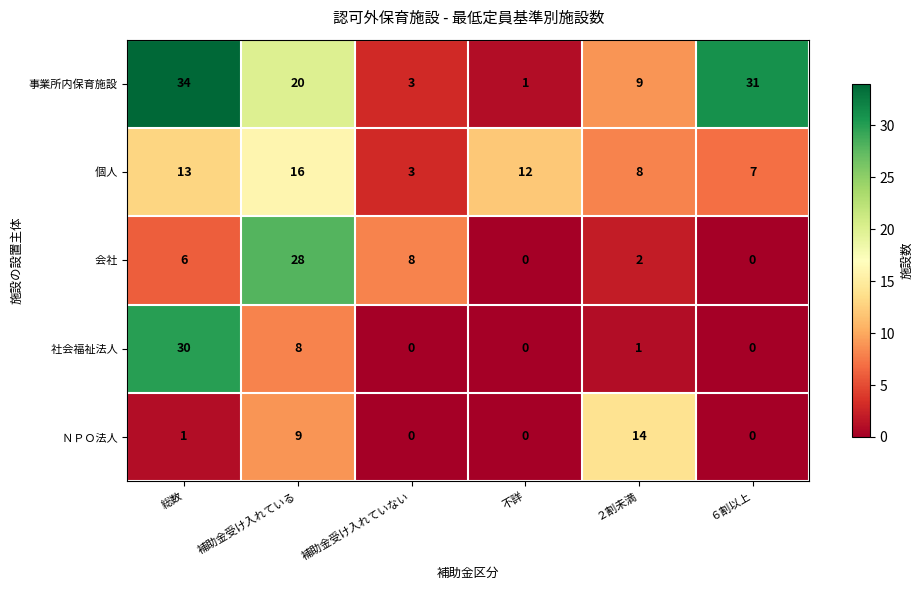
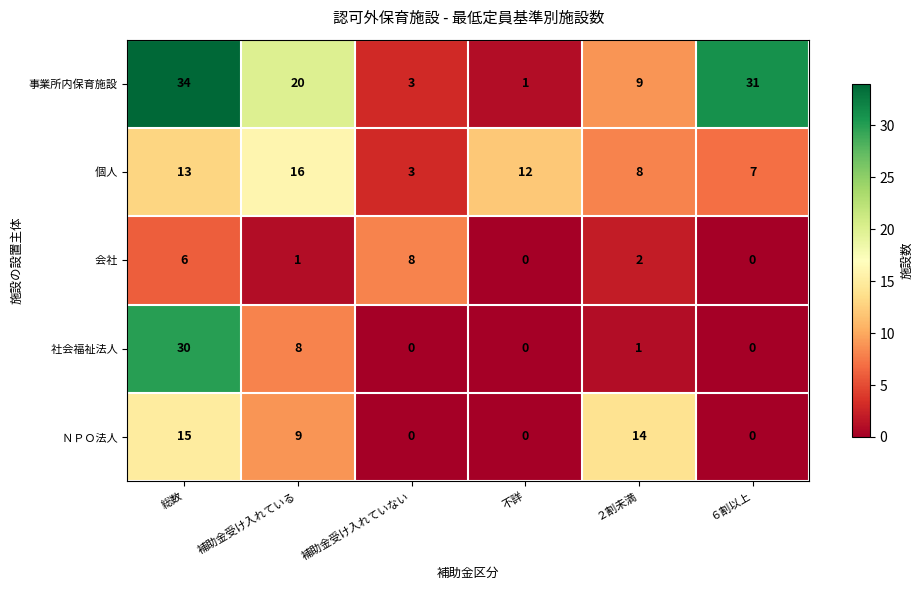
  {
    "事業所内保育施設": {
      "総数": 34,
      "補助金受け入れている": 20,
      "補助金受け入れていない": 3,
      "不詳": 1,
      "２割未満": 9,
      "６割以上": 31
    },
    "個人": {
      "総数": 13,
      "補助金受け入れている": 16,
      "補助金受け入れていない": 3,
      "不詳": 12,
      "２割未満": 8,
      "６割以上": 7
    },
    "会社": {
      "総数": 6,
-     "補助金受け入れている": 28,
+     "補助金受け入れている": 1,
      "補助金受け入れていない": 8,
      "不詳": 0,
      "２割未満": 2,
      "６割以上": 0
    },
    "社会福祉法人": {
      "総数": 30,
      "補助金受け入れている": 8,
      "補助金受け入れていない": 0,
      "不詳": 0,
      "２割未満": 1,
      "６割以上": 0
    },
    "ＮＰＯ法人": {
-     "総数": 1,
+     "総数": 15,
      "補助金受け入れている": 9,
      "補助金受け入れていない": 0,
      "不詳": 0,
      "２割未満": 14,
      "６割以上": 0
    }
  }
